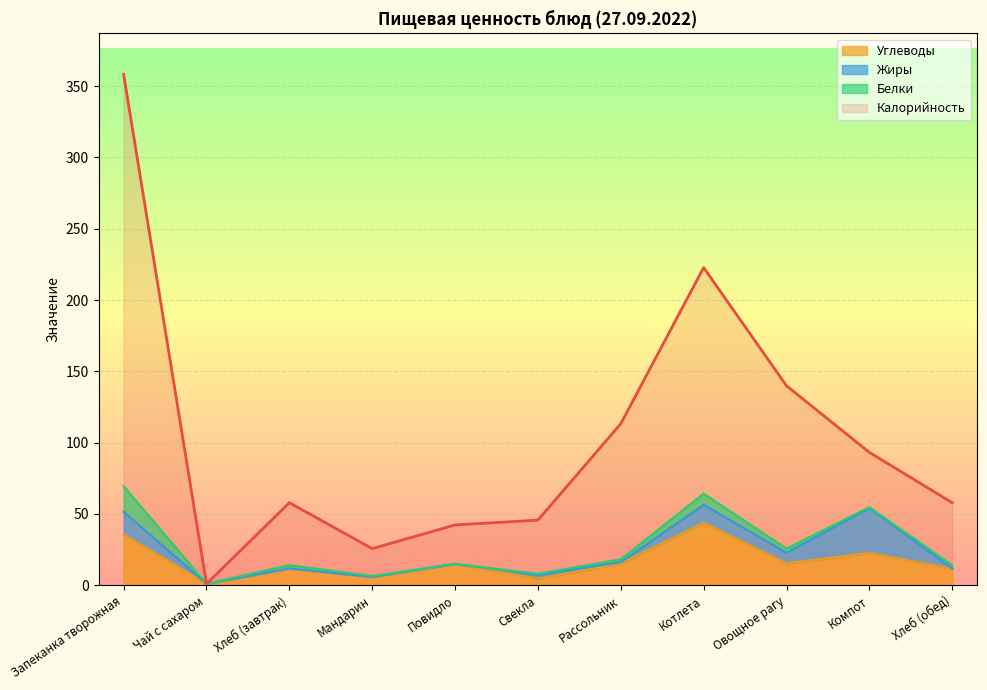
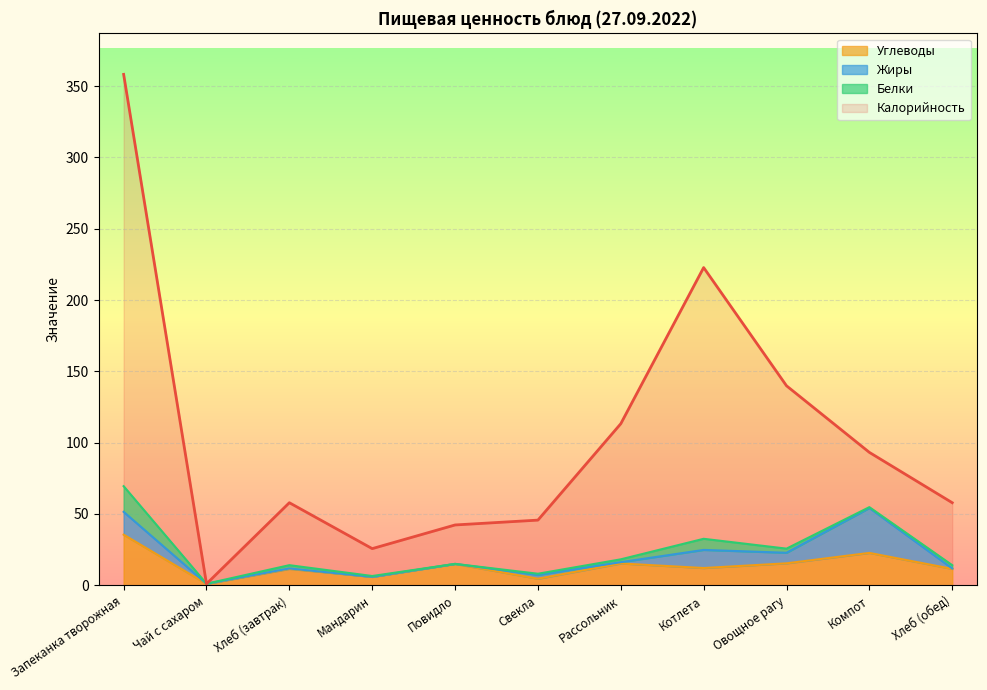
  {
    "Углеводы": {
      "Запеканка творожная": 36,
      "Свекла": 5,
-     "Котлета": 44,
+     "Котлета": 12,
      "Овощное рагу": 15,
      "Компот": 23
    },
    "Жиры": {
      "Запеканка творожная": 16,
      "Котлета": 13,
      "Овощное рагу": 7
    },
    "Белки": {
      "Запеканка творожная": 18,
      "Хлеб (завтрак)": 2,
      "Рассольник": 2,
      "Котлета": 8,
      "Овощное рагу": 3,
      "Хлеб (обед)": 2
    },
    "Калорийность": {
      "Запеканка творожная": 358,
      "Хлеб (завтрак)": 58,
      "Мандарин": 26,
      "Повидло": 42,
      "Свекла": 46,
      "Рассольник": 113,
      "Котлета": 223,
      "Овощное рагу": 140,
      "Компот": 93,
      "Хлеб (обед)": 58
    }
  }
